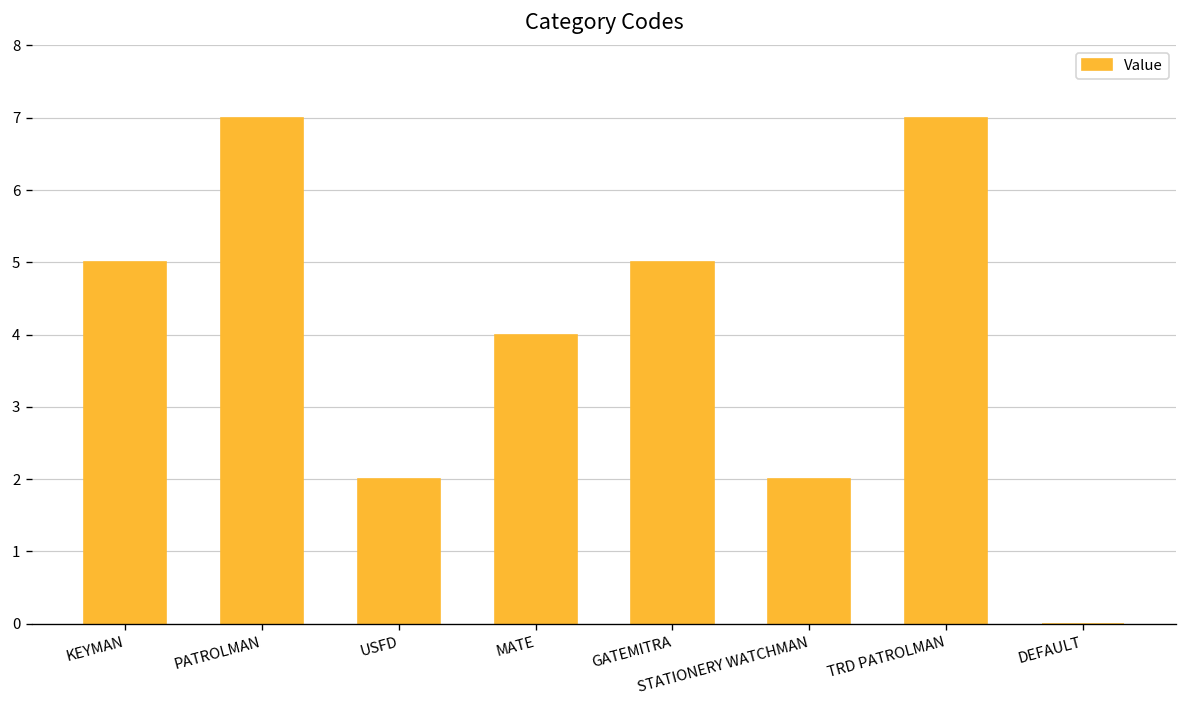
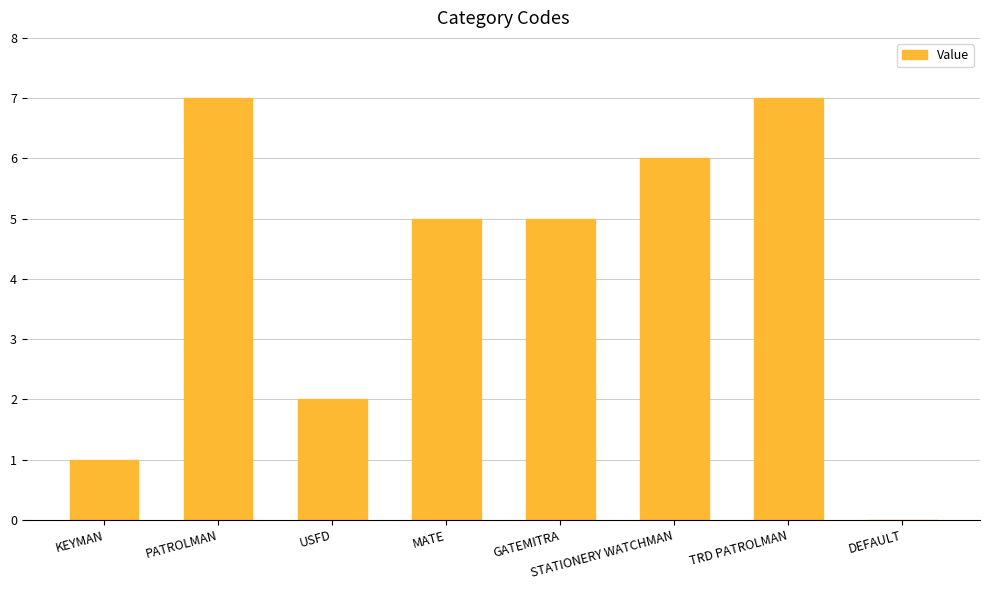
  {
-   "KEYMAN": 5,
+   "KEYMAN": 1,
    "PATROLMAN": 7,
    "USFD": 2,
-   "MATE": 4,
+   "MATE": 5,
    "GATEMITRA": 5,
-   "STATIONERY WATCHMAN": 2,
+   "STATIONERY WATCHMAN": 6,
    "TRD PATROLMAN": 7,
    "DEFAULT": 0
  }
